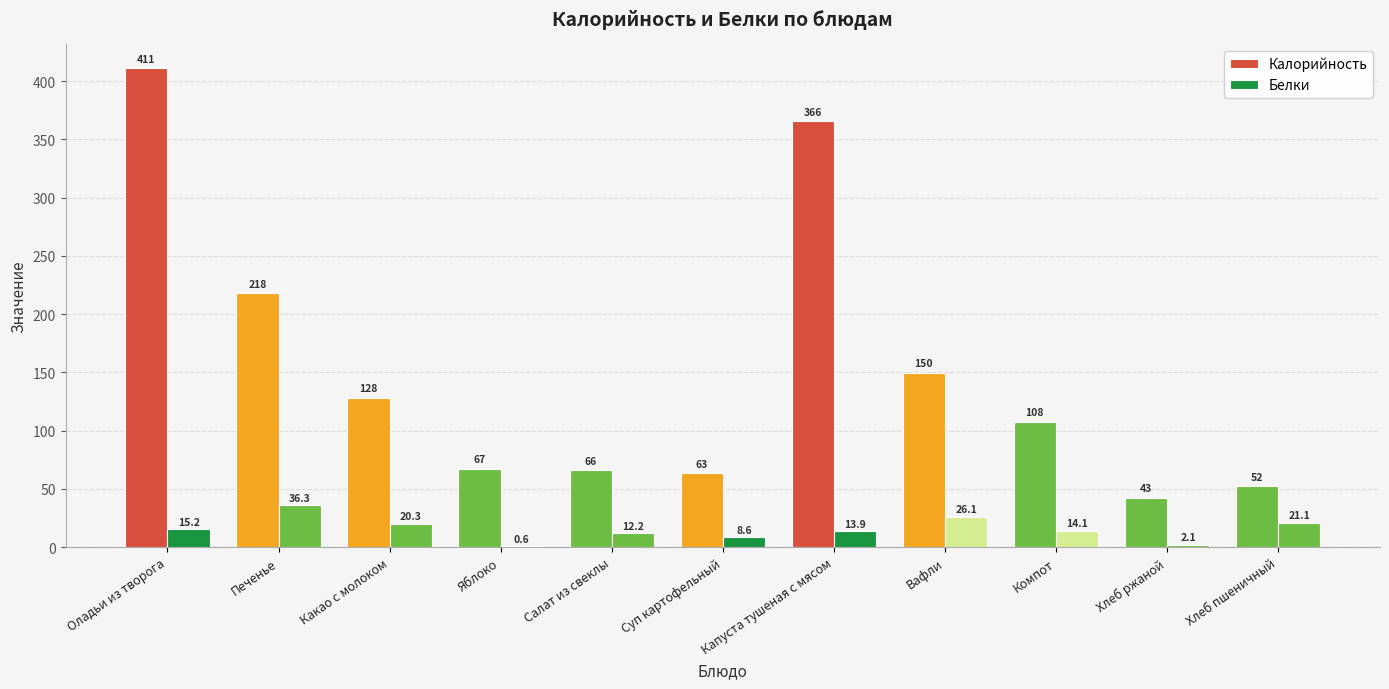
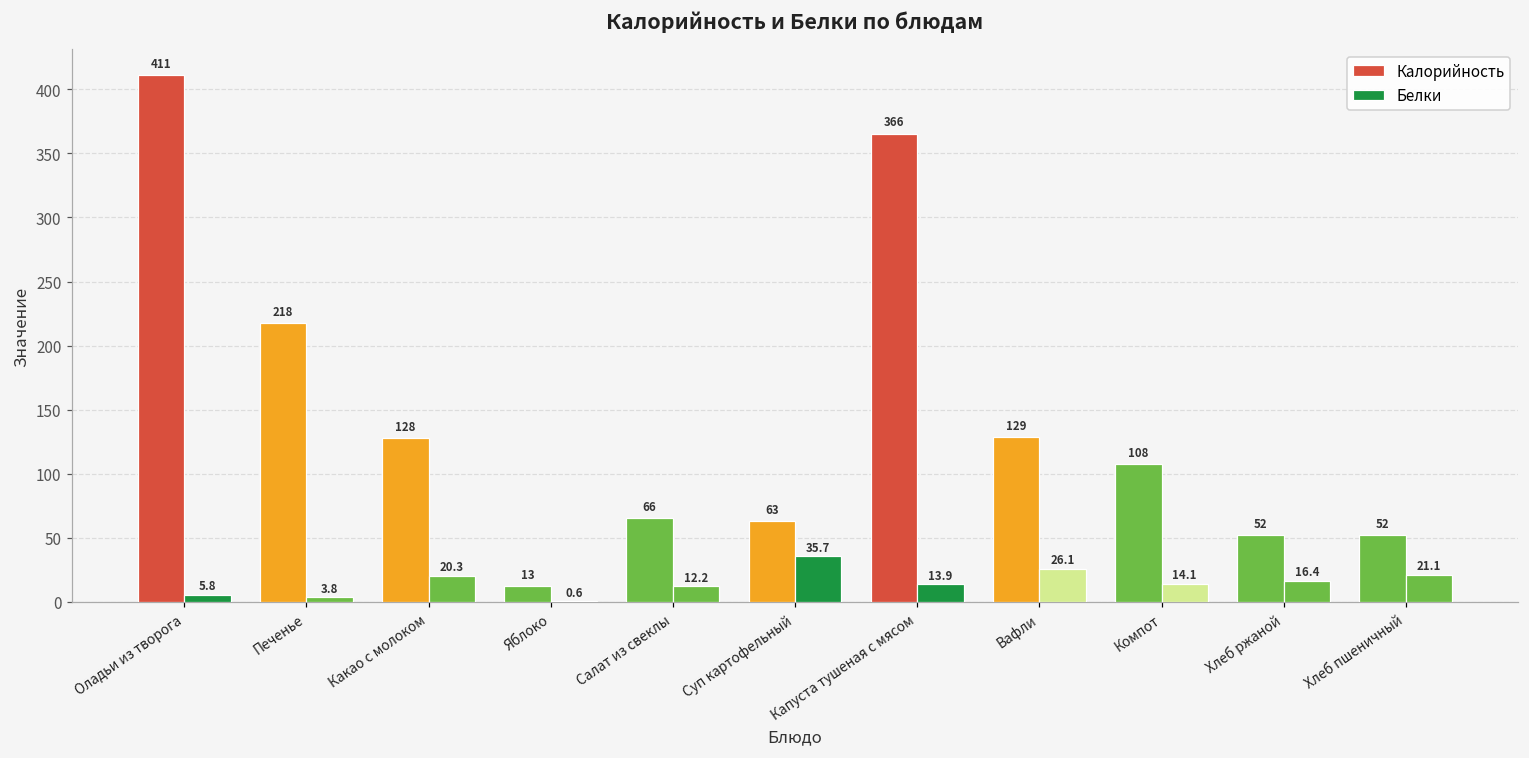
  {
    "Калорийность": {
      "Оладьи из творога": 411,
      "Печенье": 218,
      "Какао с молоком": 128,
-     "Яблоко": 67,
+     "Яблоко": 13,
      "Салат из свеклы": 66,
      "Суп картофельный": 63,
      "Капуста тушеная с мясом": 366,
-     "Вафли": 150,
+     "Вафли": 129,
      "Компот": 108,
-     "Хлеб ржаной": 43,
+     "Хлеб ржаной": 52,
      "Хлеб пшеничный": 52
    },
    "Белки": {
-     "Оладьи из творога": 15.2,
-     "Печенье": 36.3,
+     "Оладьи из творога": 5.8,
+     "Печенье": 3.8,
      "Какао с молоком": 20.3,
      "Яблоко": 0.6,
      "Салат из свеклы": 12.2,
-     "Суп картофельный": 8.6,
+     "Суп картофельный": 35.7,
      "Капуста тушеная с мясом": 13.9,
      "Вафли": 26.1,
      "Компот": 14.1,
-     "Хлеб ржаной": 2.1,
+     "Хлеб ржаной": 16.4,
      "Хлеб пшеничный": 21.1
    }
  }
